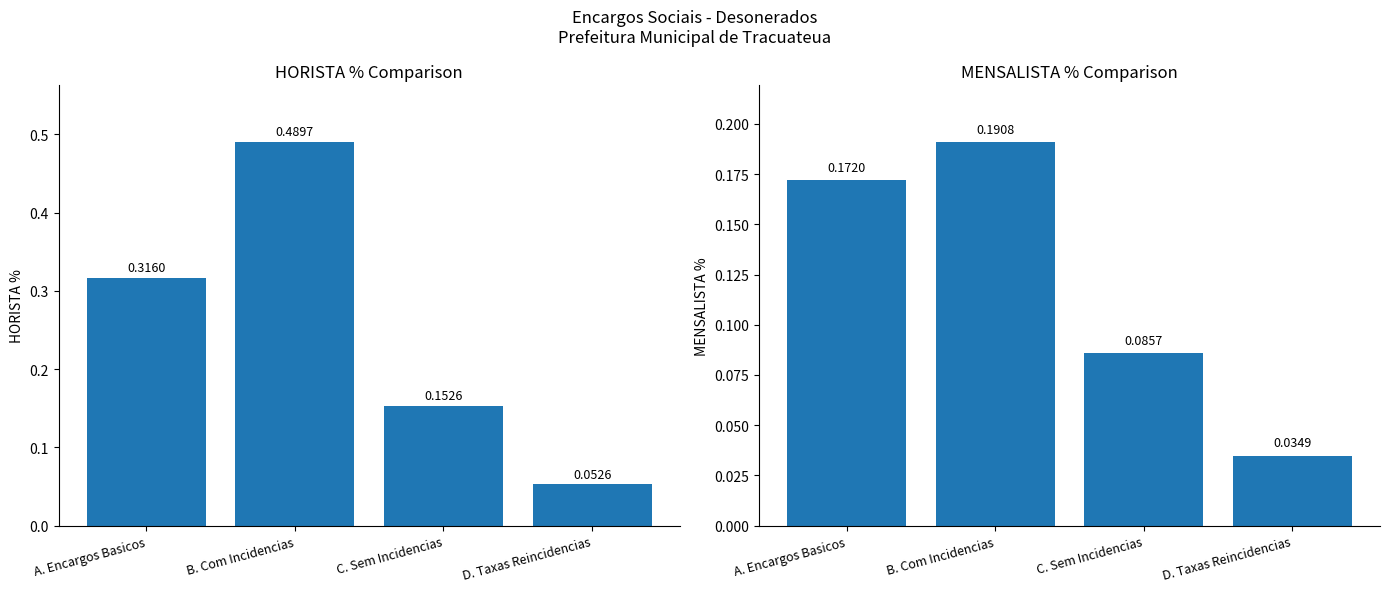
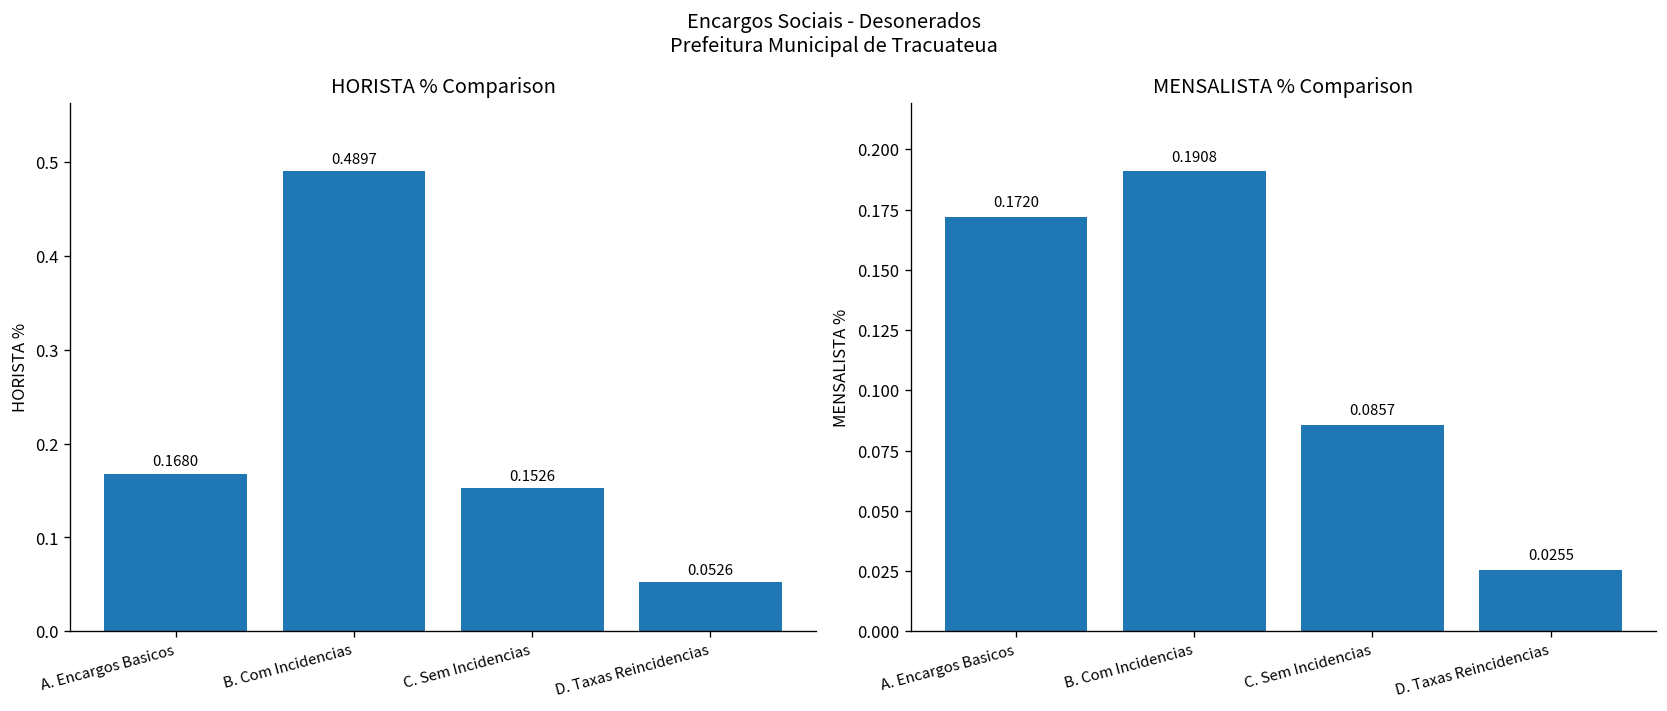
  {
    "HORISTA % Comparison": {
-     "A. Encargos Basicos": 0.3160,
+     "A. Encargos Basicos": 0.1680,
      "B. Com Incidencias": 0.4897,
      "C. Sem Incidencias": 0.1526,
      "D. Taxas Reincidencias": 0.0526
    },
    "MENSALISTA % Comparison": {
      "A. Encargos Basicos": 0.1720,
      "B. Com Incidencias": 0.1908,
      "C. Sem Incidencias": 0.0857,
-     "D. Taxas Reincidencias": 0.0349
+     "D. Taxas Reincidencias": 0.0255
    }
  }
